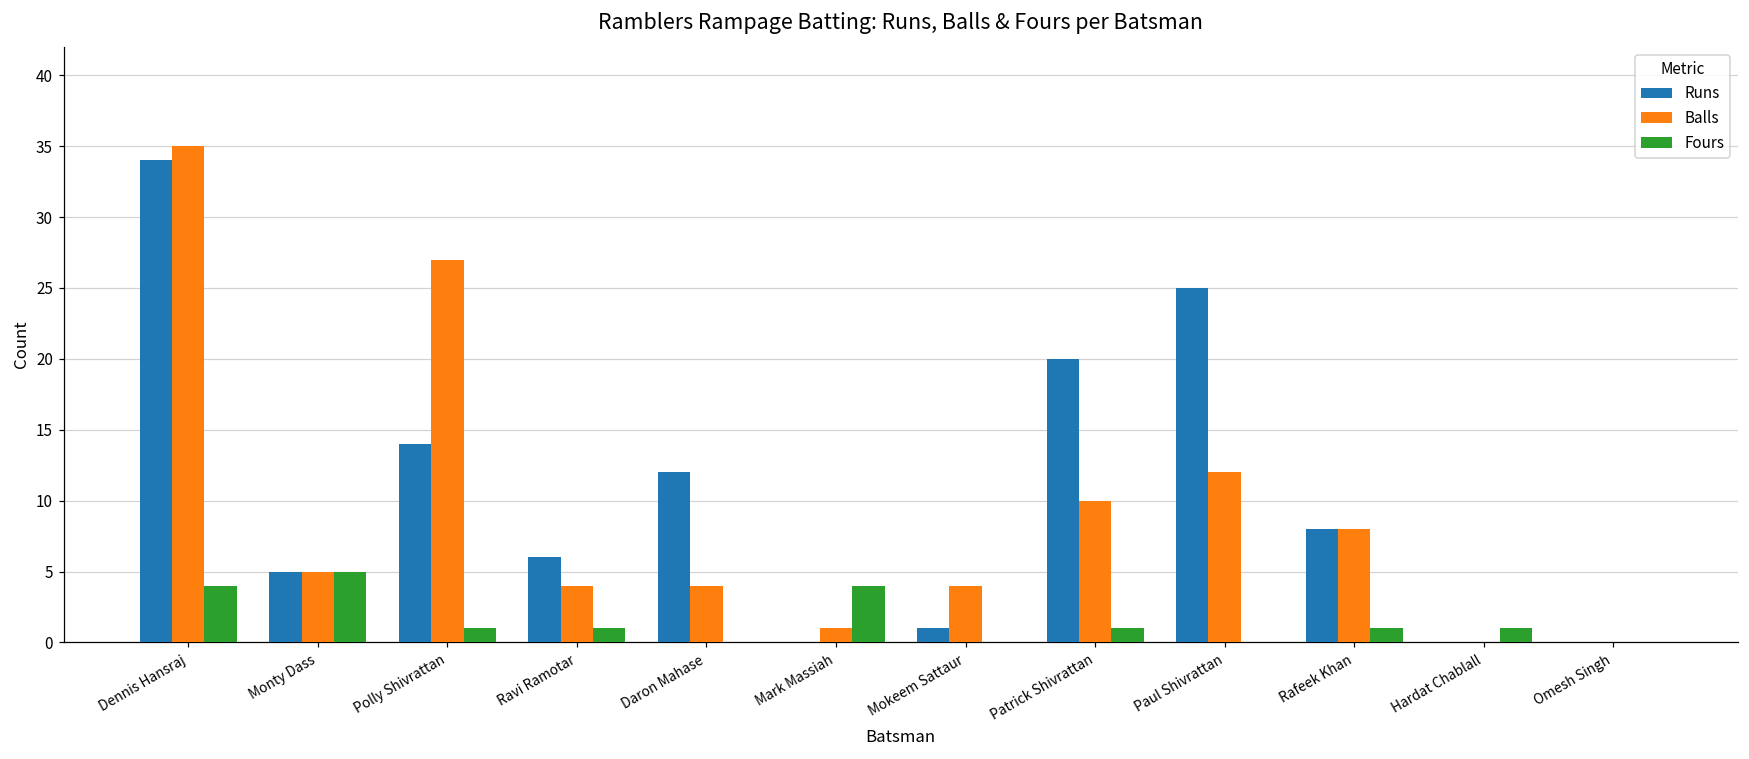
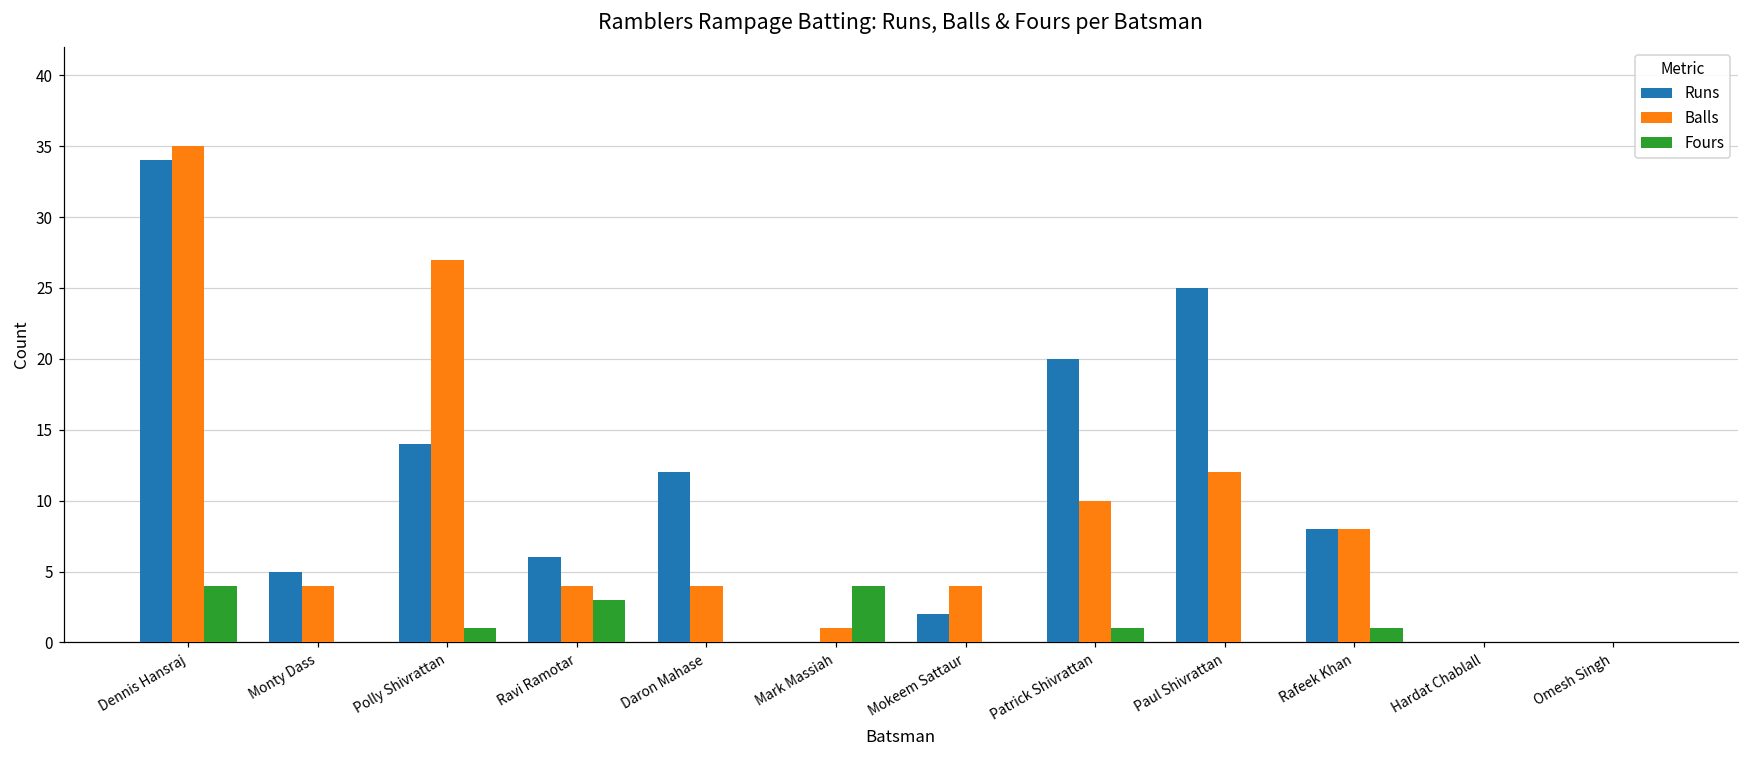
  {
    "Runs": {
      "Dennis Hansraj": 34,
      "Monty Dass": 5,
      "Polly Shivrattan": 14,
      "Ravi Ramotar": 6,
      "Daron Mahase": 12,
      "Mark Massiah": 0,
-     "Mokeem Sattaur": 1,
+     "Mokeem Sattaur": 2,
      "Patrick Shivrattan": 20,
      "Paul Shivrattan": 25,
      "Rafeek Khan": 8,
      "Hardat Chablall": 0,
      "Omesh Singh": 0
    },
    "Balls": {
      "Dennis Hansraj": 35,
-     "Monty Dass": 5,
+     "Monty Dass": 4,
      "Polly Shivrattan": 27,
      "Ravi Ramotar": 4,
      "Daron Mahase": 4,
      "Mark Massiah": 1,
      "Mokeem Sattaur": 4,
      "Patrick Shivrattan": 10,
      "Paul Shivrattan": 12,
      "Rafeek Khan": 8,
      "Hardat Chablall": 0,
      "Omesh Singh": 0
    },
    "Fours": {
      "Dennis Hansraj": 4,
-     "Monty Dass": 5,
+     "Monty Dass": 0,
      "Polly Shivrattan": 1,
-     "Ravi Ramotar": 1,
+     "Ravi Ramotar": 3,
      "Daron Mahase": 0,
      "Mark Massiah": 4,
      "Mokeem Sattaur": 0,
      "Patrick Shivrattan": 1,
      "Paul Shivrattan": 0,
      "Rafeek Khan": 1,
-     "Hardat Chablall": 1,
+     "Hardat Chablall": 0,
      "Omesh Singh": 0
    }
  }
